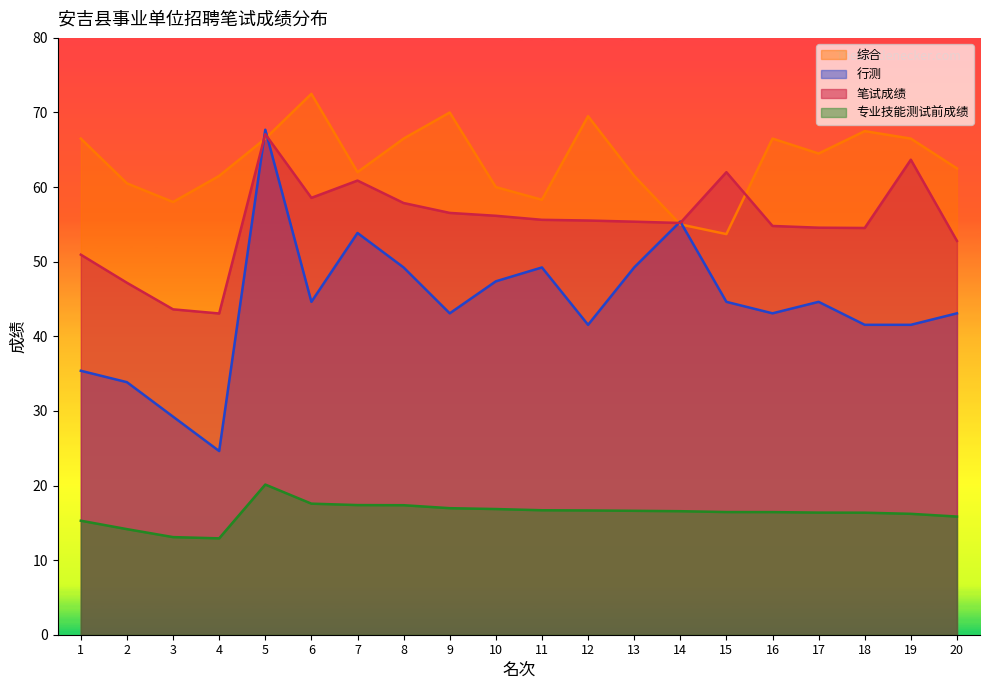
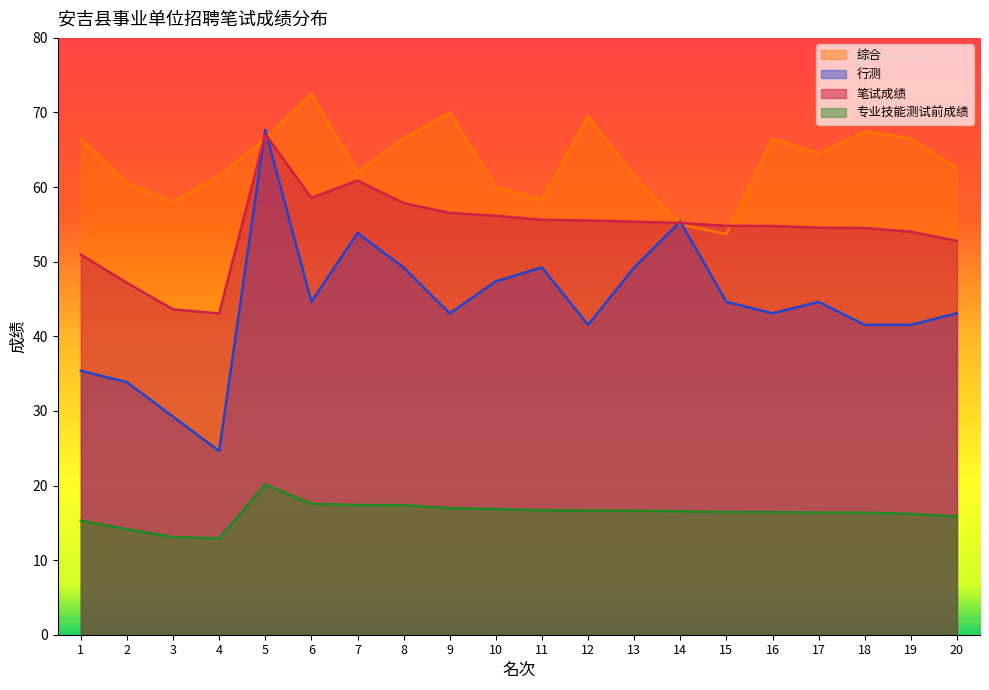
  {
    "综合": {
      "1": 67,
      "2": 61,
      "3": 58,
      "4": 62,
      "5": 67,
      "6": 73,
      "7": 62,
      "8": 67,
      "9": 70,
      "10": 60,
      "11": 58,
      "12": 70,
      "13": 62,
      "15": 54,
      "16": 67,
      "17": 65,
      "18": 68,
      "19": 67,
      "20": 63
    },
    "行测": {
      "1": 35,
      "2": 34,
      "3": 29,
      "4": 25,
      "5": 68,
      "6": 45,
      "7": 54,
      "8": 49,
      "9": 43,
      "10": 47,
      "11": 49,
      "12": 42,
      "13": 49,
      "15": 45,
      "16": 43,
      "17": 45,
      "18": 42,
      "19": 42,
      "20": 43
    },
    "笔试成绩": {
      "1": 51,
      "2": 47,
      "3": 44,
      "4": 43,
      "5": 67,
      "6": 59,
      "7": 61,
      "8": 58,
      "9": 57,
      "10": 56,
      "11": 56,
      "12": 56,
      "13": 55,
-     "15": 62,
+     "15": 55,
      "16": 55,
      "17": 55,
      "18": 55,
-     "19": 64,
+     "19": 54,
      "20": 53
    },
    "专业技能测试前成绩": {
      "1": 15,
      "2": 14,
      "3": 13,
      "4": 13,
      "5": 20,
      "6": 18,
      "7": 17,
      "8": 17,
      "9": 17,
      "10": 17,
      "11": 17,
      "12": 17,
      "13": 17,
      "14": 17,
      "15": 16,
      "16": 16,
      "17": 16,
      "18": 16,
      "19": 16,
      "20": 16
    }
  }
